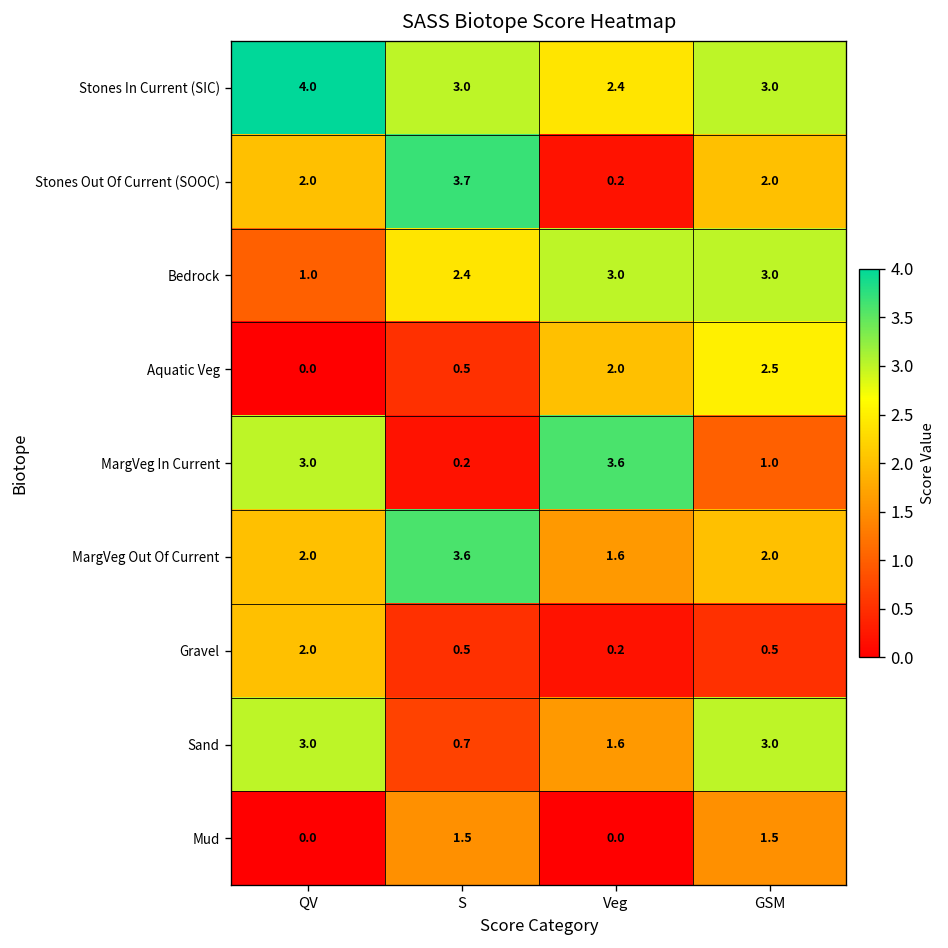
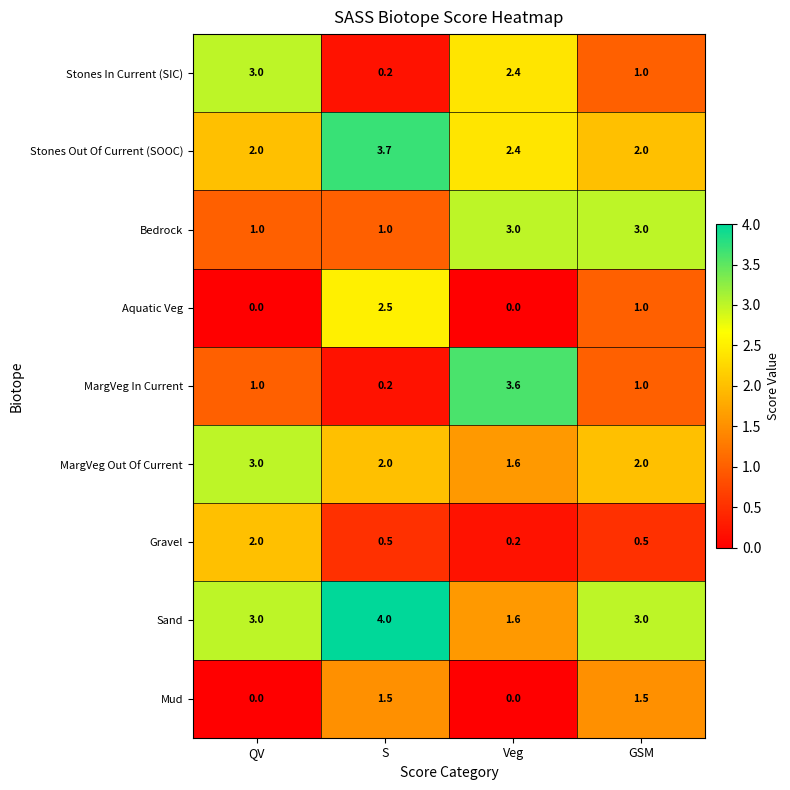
  {
    "Stones In Current (SIC)": {
-     "QV": 4.0,
-     "S": 3.0,
+     "QV": 3.0,
+     "S": 0.2,
      "Veg": 2.4,
-     "GSM": 3.0
+     "GSM": 1.0
    },
    "Stones Out Of Current (SOOC)": {
      "QV": 2.0,
      "S": 3.7,
-     "Veg": 0.2,
+     "Veg": 2.4,
      "GSM": 2.0
    },
    "Bedrock": {
      "QV": 1.0,
-     "S": 2.4,
+     "S": 1.0,
      "Veg": 3.0,
      "GSM": 3.0
    },
    "Aquatic Veg": {
      "QV": 0.0,
-     "S": 0.5,
-     "Veg": 2.0,
-     "GSM": 2.5
+     "S": 2.5,
+     "Veg": 0.0,
+     "GSM": 1.0
    },
    "MargVeg In Current": {
-     "QV": 3.0,
+     "QV": 1.0,
      "S": 0.2,
      "Veg": 3.6,
      "GSM": 1.0
    },
    "MargVeg Out Of Current": {
-     "QV": 2.0,
-     "S": 3.6,
+     "QV": 3.0,
+     "S": 2.0,
      "Veg": 1.6,
      "GSM": 2.0
    },
    "Gravel": {
      "QV": 2.0,
      "S": 0.5,
      "Veg": 0.2,
      "GSM": 0.5
    },
    "Sand": {
      "QV": 3.0,
-     "S": 0.7,
+     "S": 4.0,
      "Veg": 1.6,
      "GSM": 3.0
    },
    "Mud": {
      "QV": 0.0,
      "S": 1.5,
      "Veg": 0.0,
      "GSM": 1.5
    }
  }
